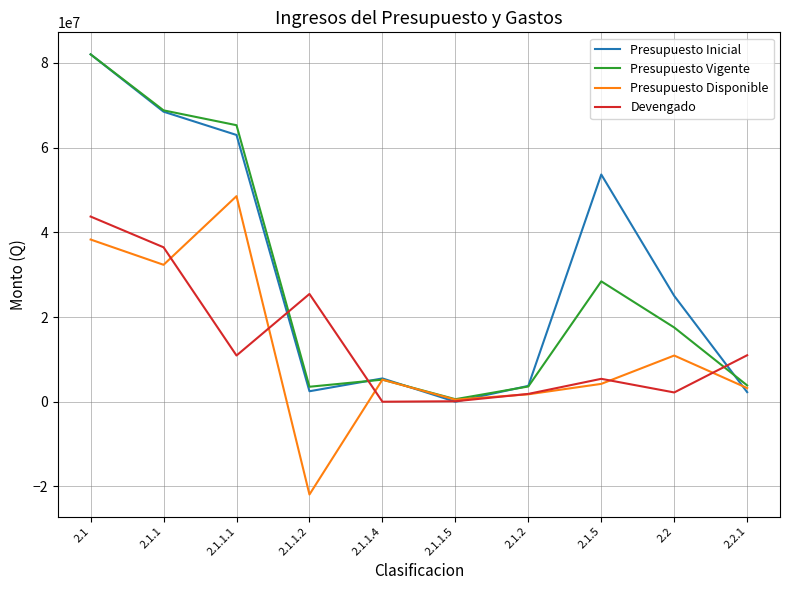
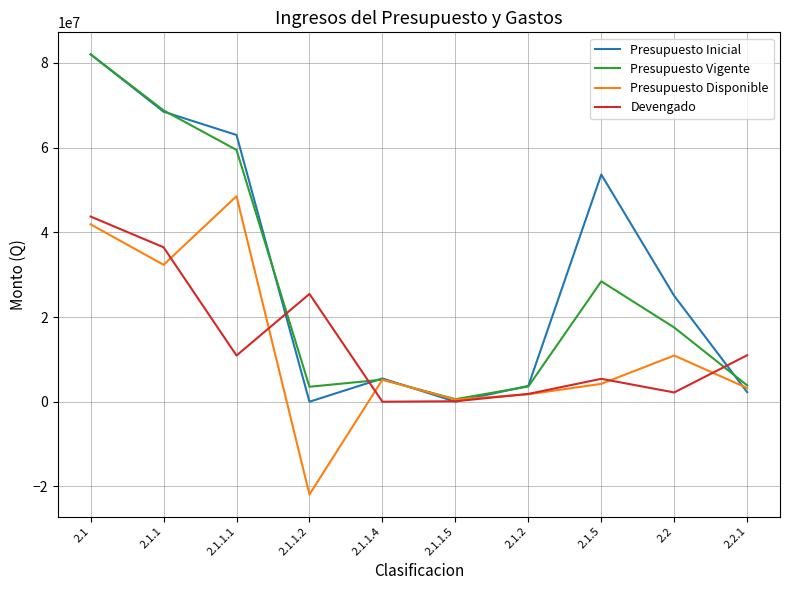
  {
    "Presupuesto Inicial": {
      "2.1.1.1": 63000000,
-     "2.1.1.2": 2000000,
+     "2.1.1.2": 0,
      "2.1.5": 54000000,
      "2.2": 25000000,
      "2.2.1": 2000000
    },
    "Presupuesto Vigente": {
-     "2.1.1.1": 65000000,
+     "2.1.1.1": 59000000,
      "2.1.1.2": 4000000,
      "2.1.5": 28000000,
      "2.2": 18000000,
      "2.2.1": 4000000
    },
    "Presupuesto Disponible": {
-     "2.1": 38000000,
+     "2.1": 42000000,
      "2.1.1": 32000000,
      "2.1.1.1": 49000000,
      "2.1.1.2": -22000000,
      "2.1.5": 4000000,
      "2.2": 11000000,
      "2.2.1": 3000000
    },
    "Devengado": {
      "2.1": 44000000,
      "2.1.1": 36000000,
      "2.1.1.1": 11000000,
      "2.1.1.2": 25000000,
      "2.1.1.4": 0,
      "2.1.5": 5000000,
      "2.2": 2000000,
      "2.2.1": 11000000
    }
  }
